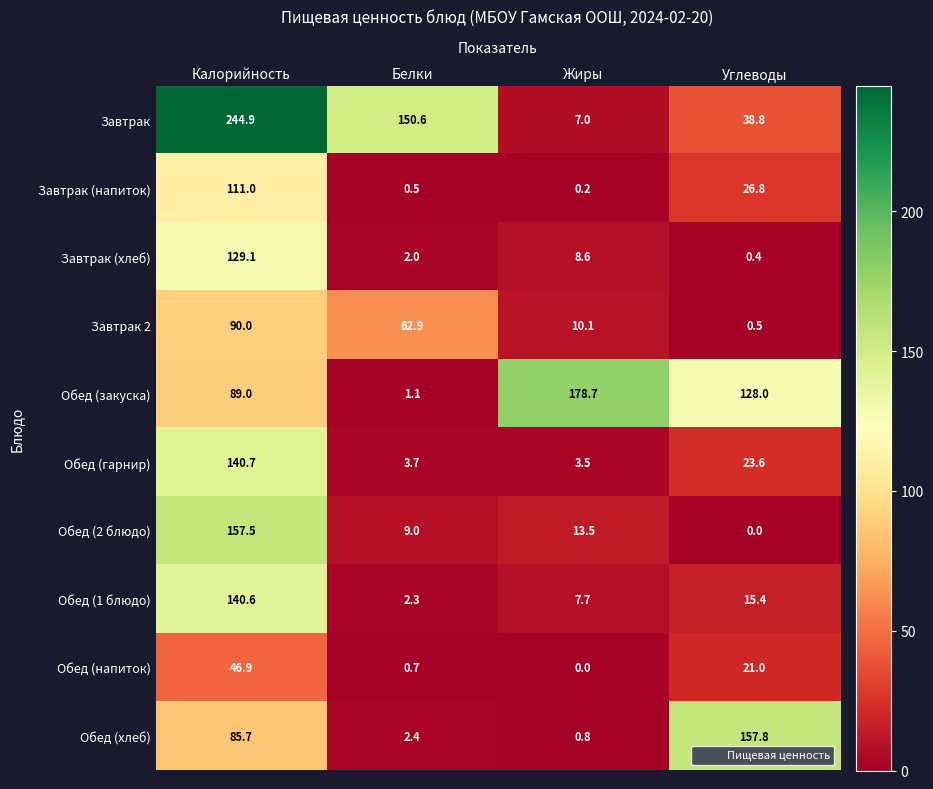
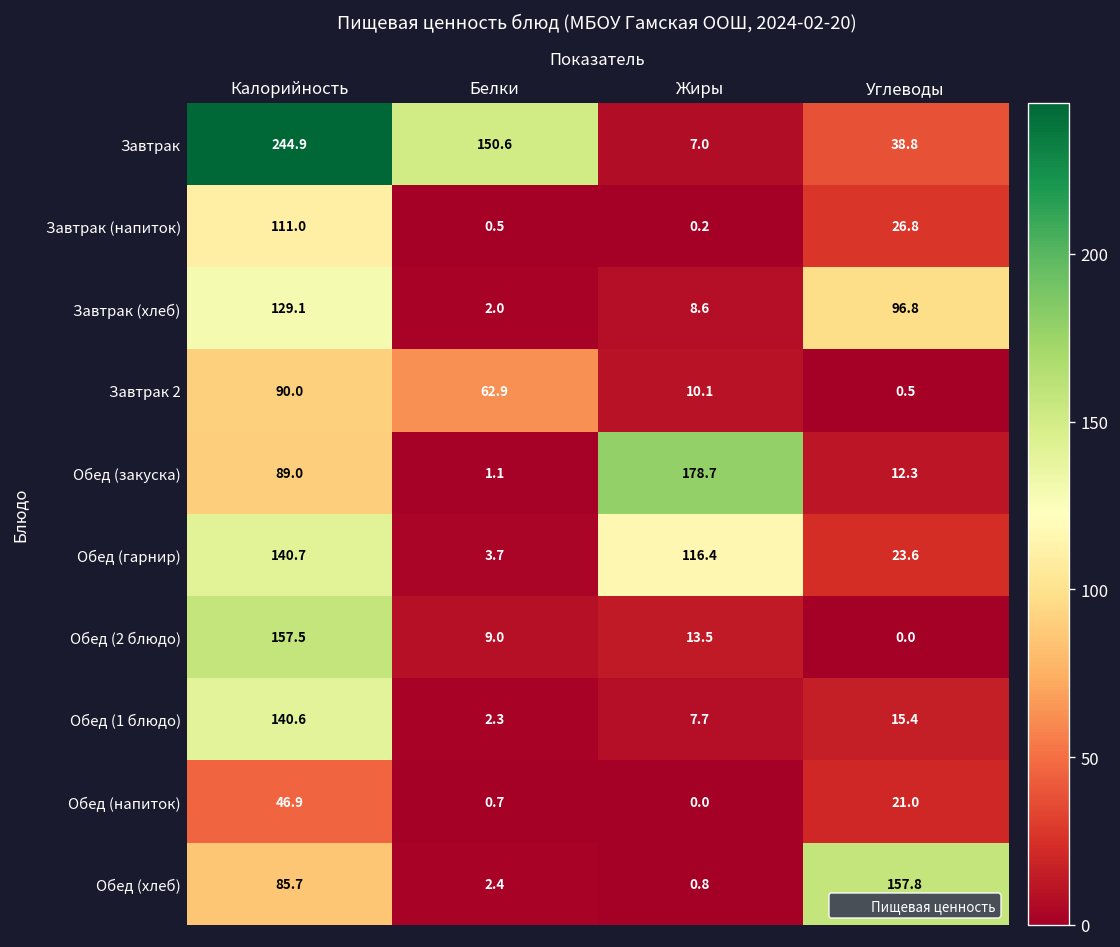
  {
    "Завтрак": {
      "Калорийность": 244.9,
      "Белки": 150.6,
      "Жиры": 7.0,
      "Углеводы": 38.8
    },
    "Завтрак (напиток)": {
      "Калорийность": 111.0,
      "Белки": 0.5,
      "Жиры": 0.2,
      "Углеводы": 26.8
    },
    "Завтрак (хлеб)": {
      "Калорийность": 129.1,
      "Белки": 2.0,
      "Жиры": 8.6,
-     "Углеводы": 0.4
+     "Углеводы": 96.8
    },
    "Завтрак 2": {
      "Калорийность": 90.0,
      "Белки": 62.9,
      "Жиры": 10.1,
      "Углеводы": 0.5
    },
    "Обед (закуска)": {
      "Калорийность": 89.0,
      "Белки": 1.1,
      "Жиры": 178.7,
-     "Углеводы": 128.0
+     "Углеводы": 12.3
    },
    "Обед (гарнир)": {
      "Калорийность": 140.7,
      "Белки": 3.7,
-     "Жиры": 3.5,
+     "Жиры": 116.4,
      "Углеводы": 23.6
    },
    "Обед (2 блюдо)": {
      "Калорийность": 157.5,
      "Белки": 9.0,
      "Жиры": 13.5,
      "Углеводы": 0.0
    },
    "Обед (1 блюдо)": {
      "Калорийность": 140.6,
      "Белки": 2.3,
      "Жиры": 7.7,
      "Углеводы": 15.4
    },
    "Обед (напиток)": {
      "Калорийность": 46.9,
      "Белки": 0.7,
      "Жиры": 0.0,
      "Углеводы": 21.0
    },
    "Обед (хлеб)": {
      "Калорийность": 85.7,
      "Белки": 2.4,
      "Жиры": 0.8,
      "Углеводы": 157.8
    }
  }
